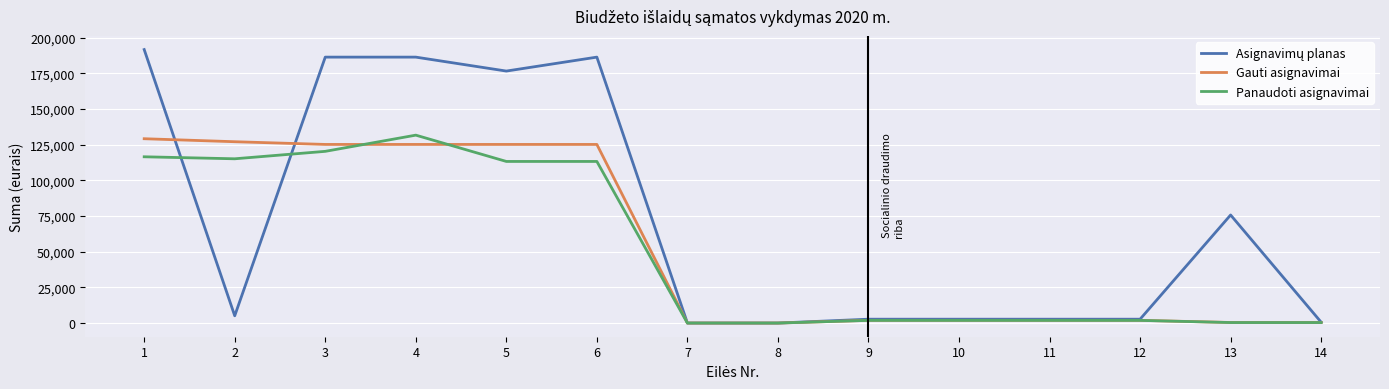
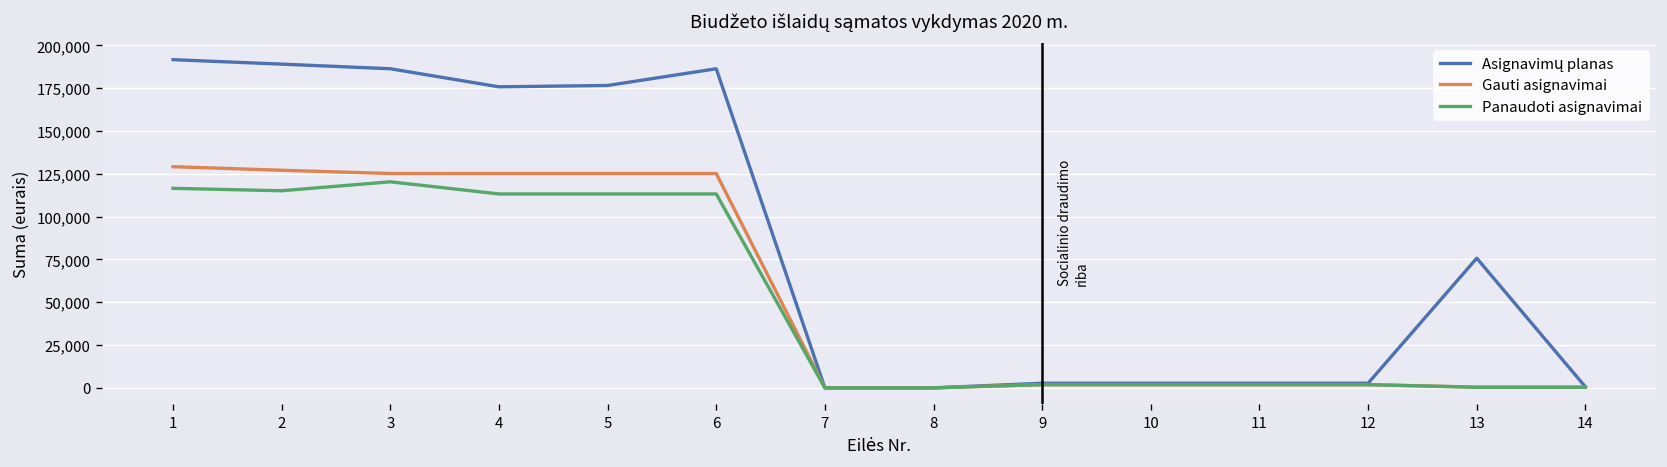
  {
    "Asignavimų planas": {
      "1": "192,000",
-     "2": "5,000",
+     "2": "189,000",
      "3": "186,000",
-     "4": "186,000",
+     "4": "176,000",
      "5": "177,000",
      "6": "186,000",
      "13": "76,000"
    },
    "Gauti asignavimai": {
      "1": "129,000",
      "2": "127,000",
      "3": "125,000",
      "4": "125,000",
      "5": "125,000",
      "6": "125,000"
    },
    "Panaudoti asignavimai": {
      "1": "117,000",
      "2": "115,000",
      "3": "120,000",
-     "4": "132,000",
+     "4": "113,000",
      "5": "113,000",
      "6": "113,000"
    }
  }
